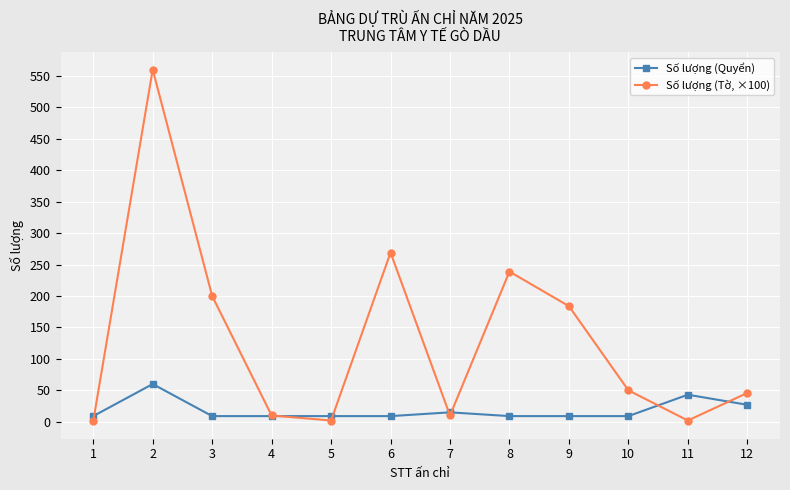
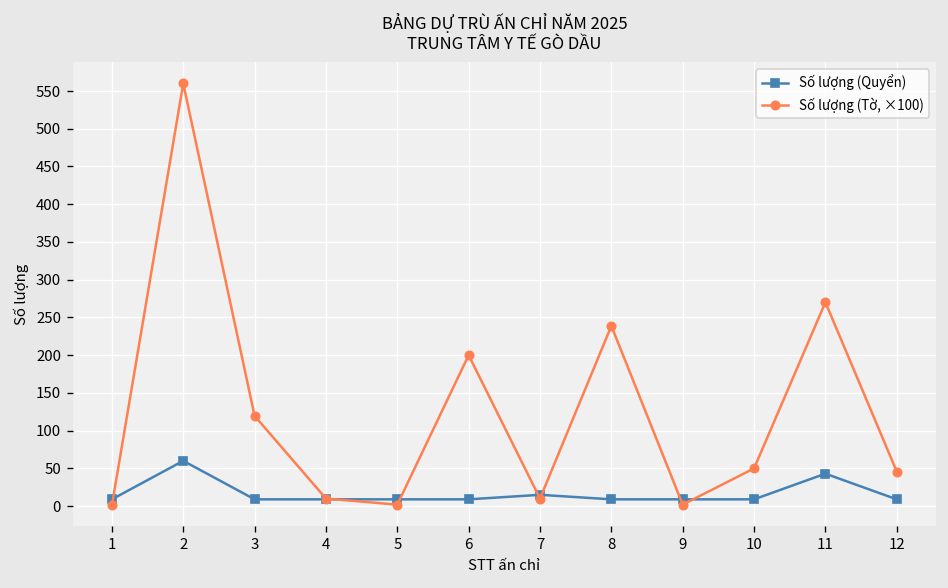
  {
    "Số lượng (Quyển)": {
      "1": 10,
      "2": 60,
      "3": 10,
      "5": 10,
      "6": 10,
      "7": 20,
      "8": 10,
      "9": 10,
      "10": 10,
      "11": 40,
-     "12": 30
+     "12": 10
    },
    "Số lượng (Tờ, ×100)": {
      "1": 0,
      "2": 560,
-     "3": 200,
+     "3": 120,
      "5": 0,
-     "6": 270,
+     "6": 200,
      "7": 10,
      "8": 240,
-     "9": 180,
+     "9": 0,
      "10": 50,
-     "11": 0,
+     "11": 270,
      "12": 50
    }
  }
